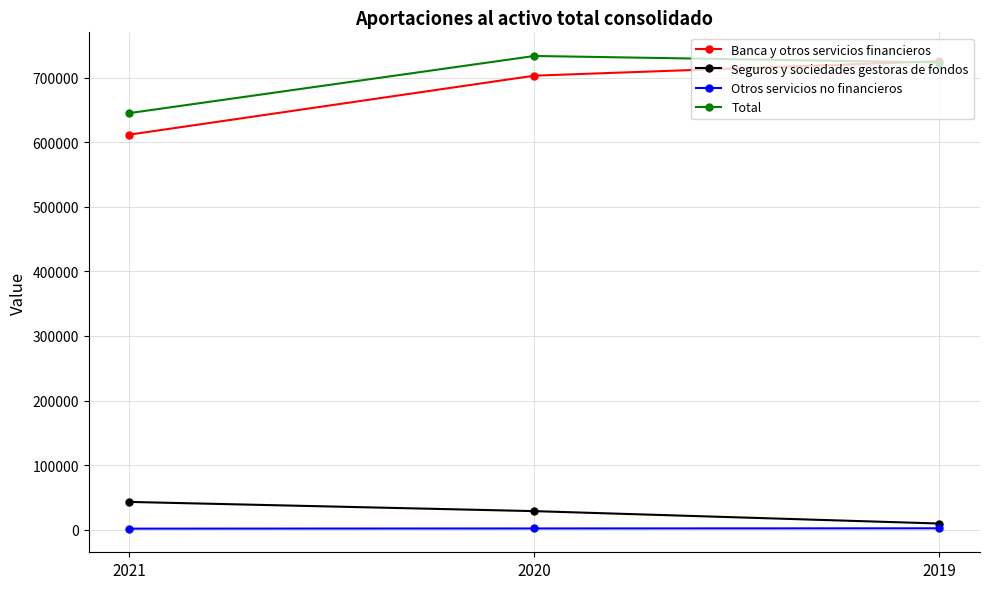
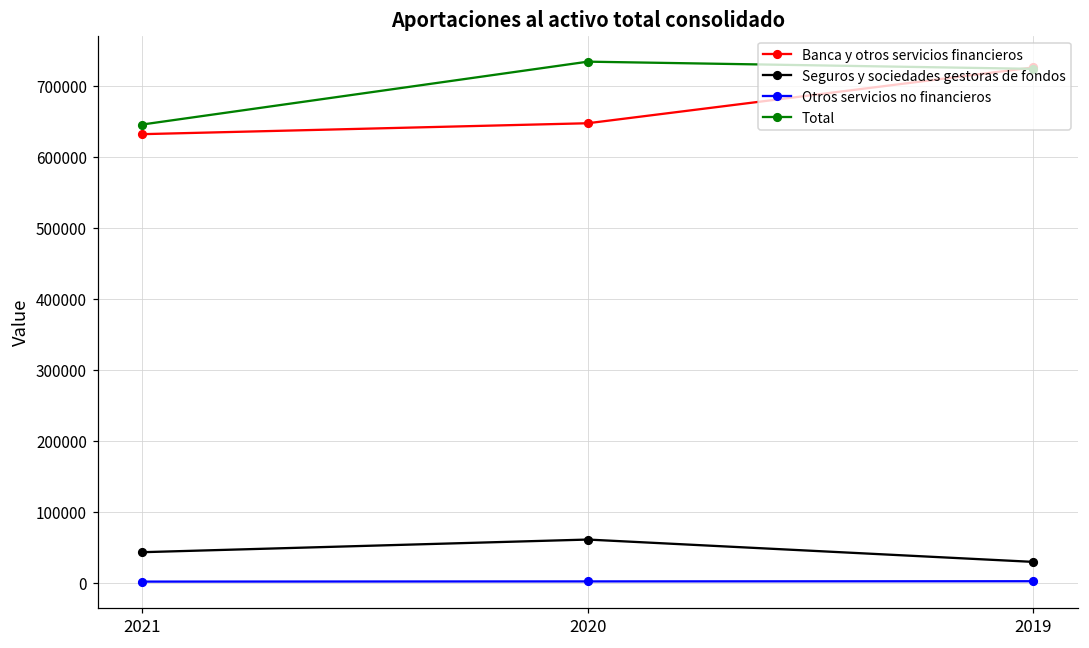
  {
    "Banca y otros servicios financieros": {
-     "2021": 610000,
-     "2020": 700000
+     "2021": 630000,
+     "2020": 650000
    },
    "Seguros y sociedades gestoras de fondos": {
      "2021": 40000,
-     "2020": 30000,
-     "2019": 10000
+     "2020": 60000,
+     "2019": 30000
    },
    "Otros servicios no financieros": {
      "2021": 0,
      "2020": 0,
      "2019": 0
    },
    "Total": {
      "2021": 650000,
      "2020": 730000
    }
  }
